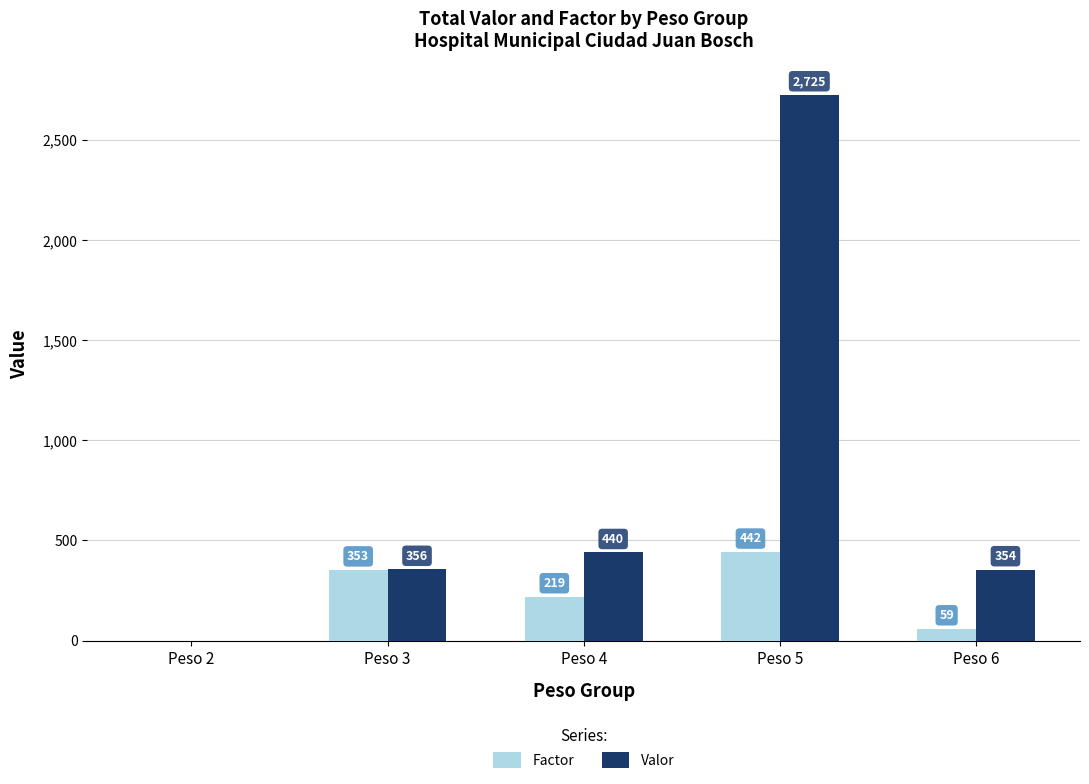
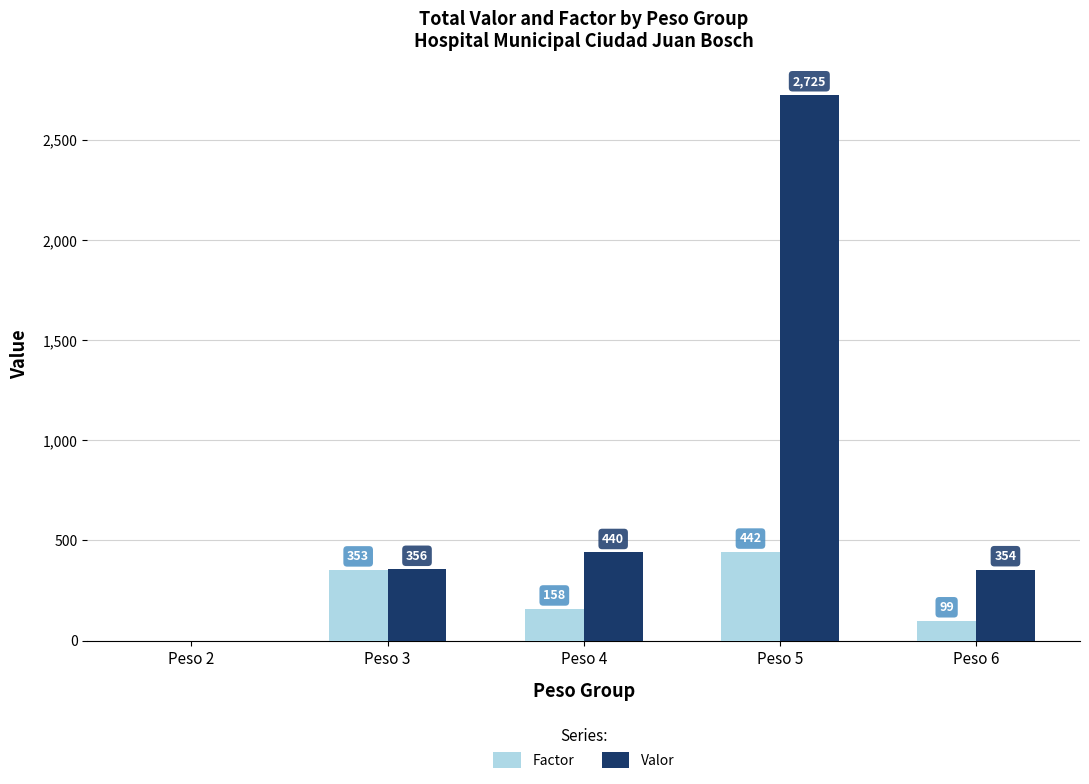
  {
    "Factor": {
-     "Peso 4": 219,
-     "Peso 6": 59
+     "Peso 4": 158,
+     "Peso 6": 99
    },
    "Valor": {
      "Peso 2": 0
    }
  }
